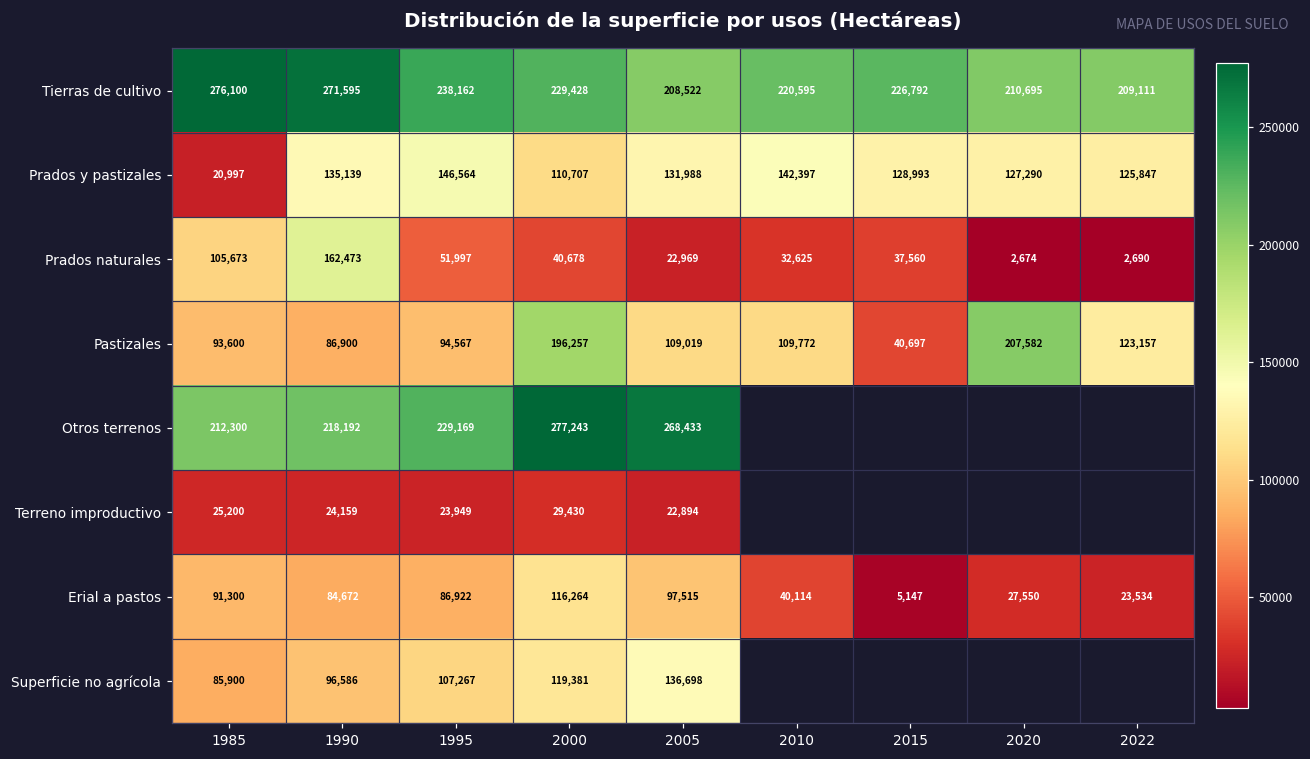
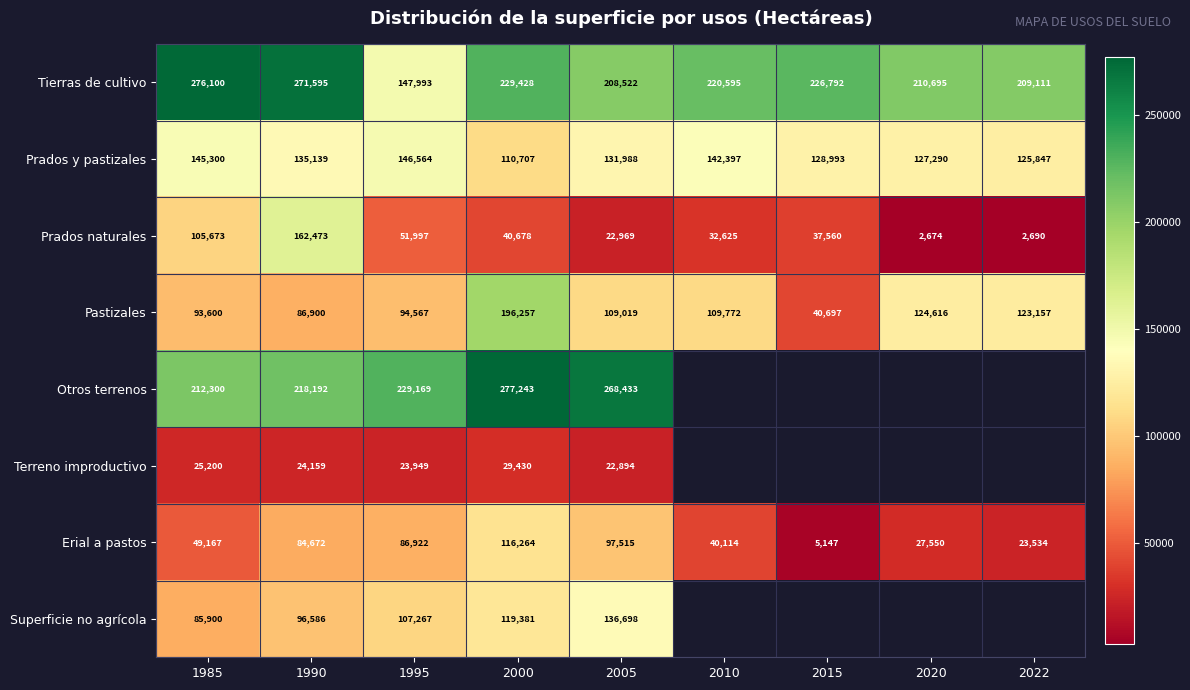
  {
    "Tierras de cultivo": {
      "1985": "276,100",
      "1990": "271,595",
-     "1995": "238,162",
+     "1995": "147,993",
      "2000": "229,428",
      "2005": "208,522",
      "2010": "220,595",
      "2015": "226,792",
      "2020": "210,695",
      "2022": "209,111"
    },
    "Prados y pastizales": {
-     "1985": "20,997",
+     "1985": "145,300",
      "1990": "135,139",
      "1995": "146,564",
      "2000": "110,707",
      "2005": "131,988",
      "2010": "142,397",
      "2015": "128,993",
      "2020": "127,290",
      "2022": "125,847"
    },
    "Prados naturales": {
      "1985": "105,673",
      "1990": "162,473",
      "1995": "51,997",
      "2000": "40,678",
      "2005": "22,969",
      "2010": "32,625",
      "2015": "37,560",
      "2020": "2,674",
      "2022": "2,690"
    },
    "Pastizales": {
      "1985": "93,600",
      "1990": "86,900",
      "1995": "94,567",
      "2000": "196,257",
      "2005": "109,019",
      "2010": "109,772",
      "2015": "40,697",
-     "2020": "207,582",
+     "2020": "124,616",
      "2022": "123,157"
    },
    "Otros terrenos": {
      "1985": "212,300",
      "1990": "218,192",
      "1995": "229,169",
      "2000": "277,243",
      "2005": "268,433"
    },
    "Terreno improductivo": {
      "1985": "25,200",
      "1990": "24,159",
      "1995": "23,949",
      "2000": "29,430",
      "2005": "22,894"
    },
    "Erial a pastos": {
-     "1985": "91,300",
+     "1985": "49,167",
      "1990": "84,672",
      "1995": "86,922",
      "2000": "116,264",
      "2005": "97,515",
      "2010": "40,114",
      "2015": "5,147",
      "2020": "27,550",
      "2022": "23,534"
    },
    "Superficie no agrícola": {
      "1985": "85,900",
      "1990": "96,586",
      "1995": "107,267",
      "2000": "119,381",
      "2005": "136,698"
    }
  }
